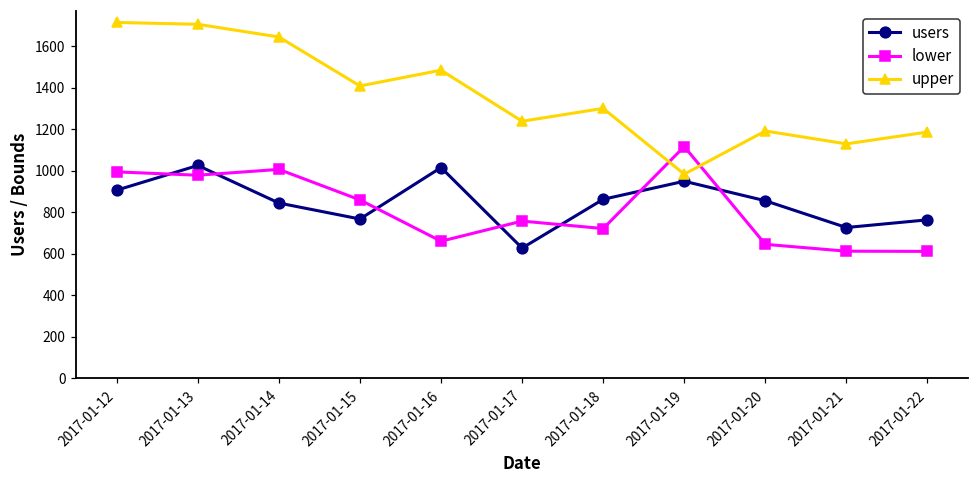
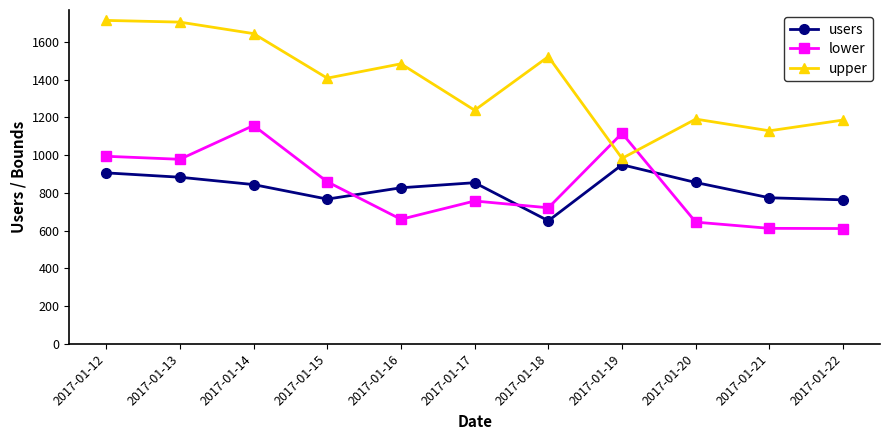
  {
    "users": {
      "2017-01-12": 910,
-     "2017-01-13": 1030,
+     "2017-01-13": 880,
      "2017-01-14": 840,
      "2017-01-15": 770,
-     "2017-01-16": 1020,
-     "2017-01-17": 630,
-     "2017-01-18": 860,
+     "2017-01-16": 830,
+     "2017-01-17": 850,
+     "2017-01-18": 650,
      "2017-01-19": 950,
      "2017-01-20": 860,
-     "2017-01-21": 730,
+     "2017-01-21": 770,
      "2017-01-22": 760
    },
    "lower": {
      "2017-01-12": 990,
      "2017-01-13": 980,
-     "2017-01-14": 1010,
+     "2017-01-14": 1160,
      "2017-01-15": 860,
      "2017-01-16": 660,
      "2017-01-17": 760,
      "2017-01-18": 720,
      "2017-01-19": 1120,
      "2017-01-20": 650,
      "2017-01-21": 610,
      "2017-01-22": 610
    },
    "upper": {
      "2017-01-12": 1710,
      "2017-01-13": 1710,
      "2017-01-14": 1640,
      "2017-01-15": 1410,
      "2017-01-16": 1480,
      "2017-01-17": 1240,
-     "2017-01-18": 1300,
+     "2017-01-18": 1520,
      "2017-01-19": 980,
      "2017-01-20": 1190,
      "2017-01-21": 1130,
      "2017-01-22": 1190
    }
  }
